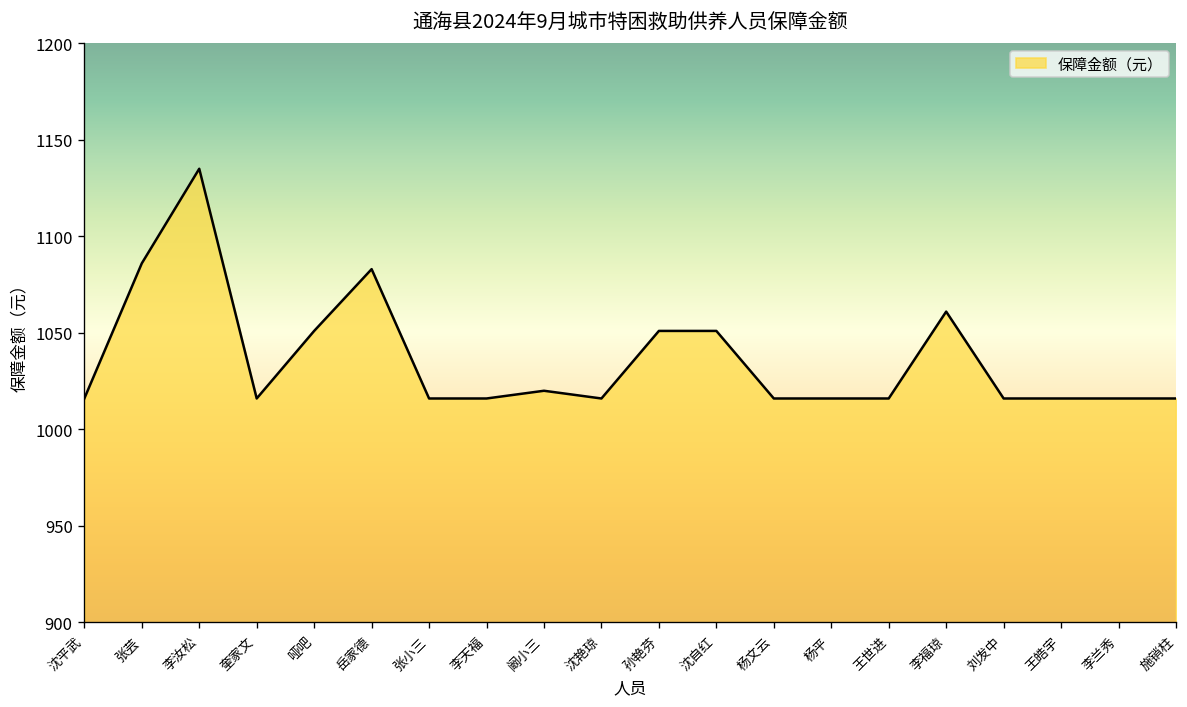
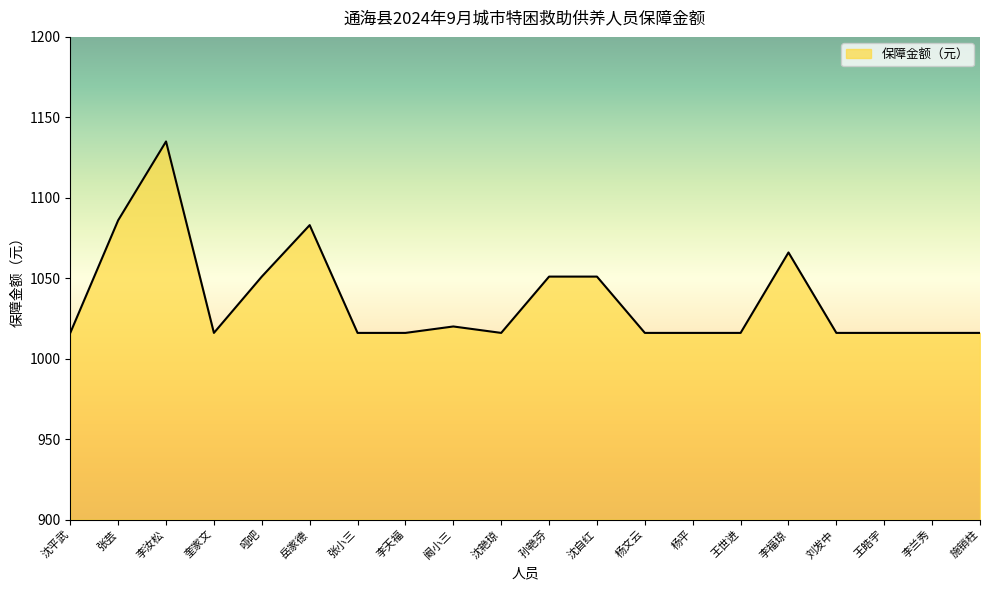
  {
    "沈平武": 1016,
    "张芸": 1086,
    "李汝松": 1135,
    "奎家文": 1016,
    "哑吧": 1051,
    "岳家德": 1083,
    "张小三": 1016,
    "李天福": 1016,
    "阚小三": 1020,
    "沈艳琼": 1016,
    "孙艳芬": 1051,
    "沈自红": 1051,
    "杨文云": 1016,
    "杨平": 1016,
    "王世进": 1016,
-   "李福琼": 1061,
+   "李福琼": 1066,
    "刘发中": 1016,
    "王皓宇": 1016,
    "李兰秀": 1016,
    "施销柱": 1016
  }
